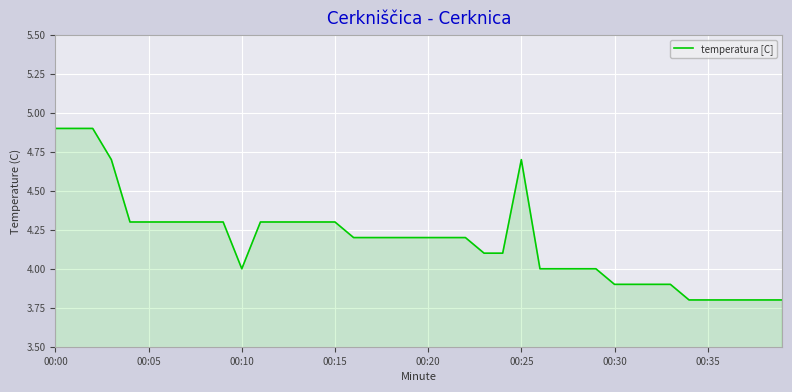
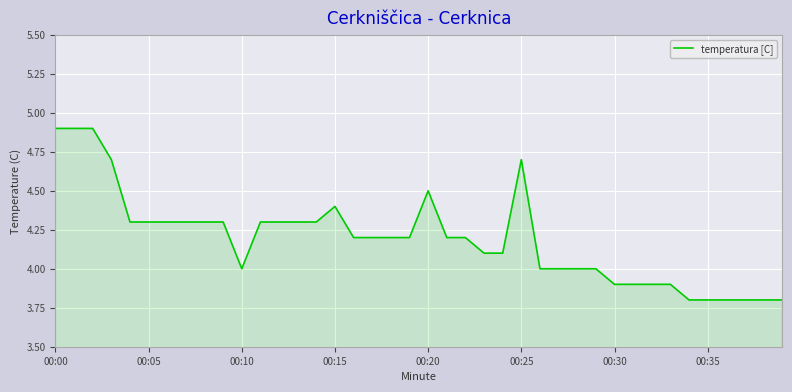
  {
    "00:00": 4.9,
    "00:05": 4.3,
    "00:10": 4.0,
-   "00:15": 4.3,
-   "00:20": 4.2,
+   "00:15": 4.4,
+   "00:20": 4.5,
    "00:25": 4.7,
    "00:30": 3.9,
    "00:35": 3.8
  }
